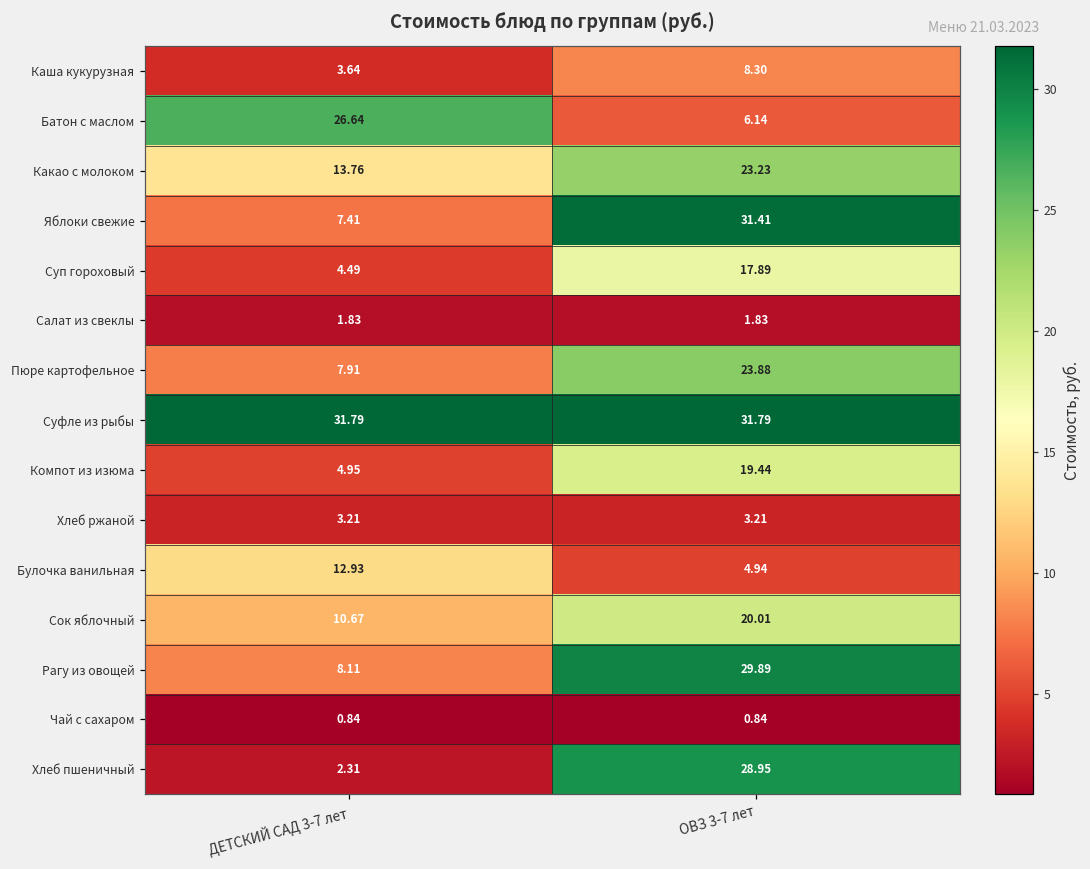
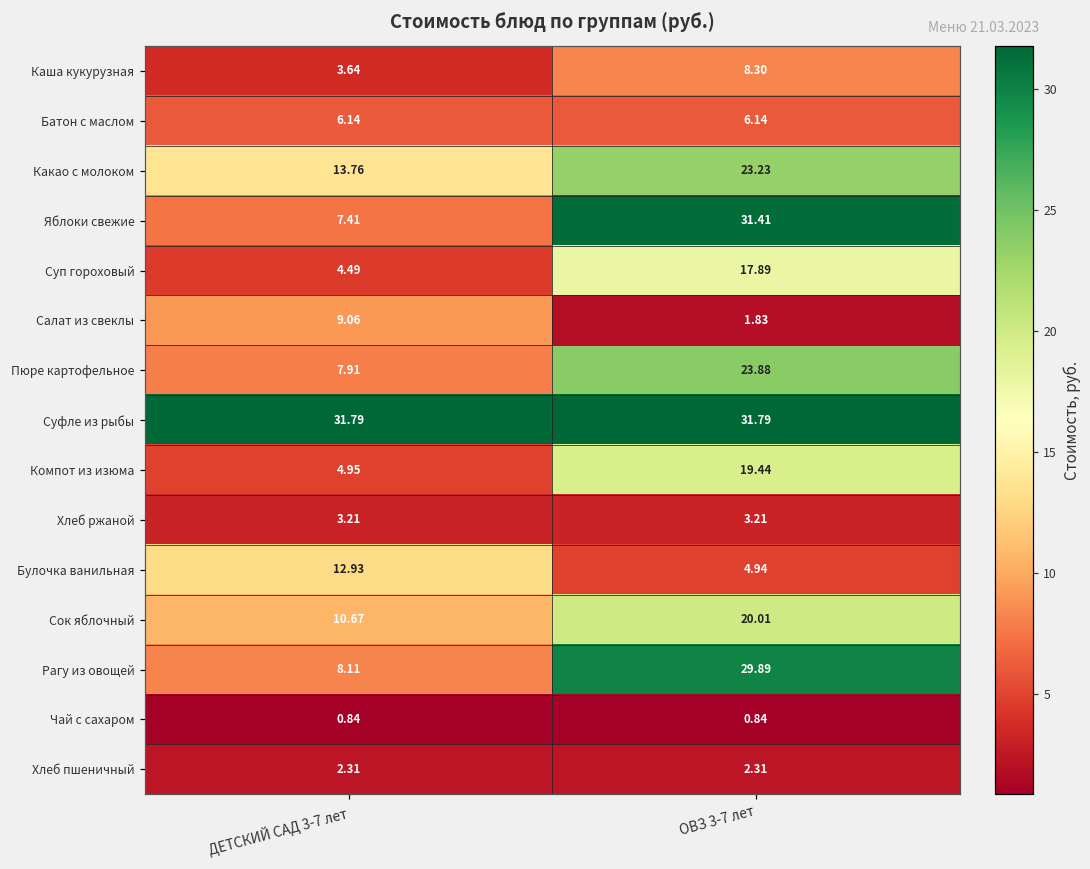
  {
    "Каша кукурузная": {
      "ДЕТСКИЙ САД 3-7 лет": 3.64,
      "ОВЗ 3-7 лет": 8.30
    },
    "Батон с маслом": {
-     "ДЕТСКИЙ САД 3-7 лет": 26.64,
+     "ДЕТСКИЙ САД 3-7 лет": 6.14,
      "ОВЗ 3-7 лет": 6.14
    },
    "Какао с молоком": {
      "ДЕТСКИЙ САД 3-7 лет": 13.76,
      "ОВЗ 3-7 лет": 23.23
    },
    "Яблоки свежие": {
      "ДЕТСКИЙ САД 3-7 лет": 7.41,
      "ОВЗ 3-7 лет": 31.41
    },
    "Суп гороховый": {
      "ДЕТСКИЙ САД 3-7 лет": 4.49,
      "ОВЗ 3-7 лет": 17.89
    },
    "Салат из свеклы": {
-     "ДЕТСКИЙ САД 3-7 лет": 1.83,
+     "ДЕТСКИЙ САД 3-7 лет": 9.06,
      "ОВЗ 3-7 лет": 1.83
    },
    "Пюре картофельное": {
      "ДЕТСКИЙ САД 3-7 лет": 7.91,
      "ОВЗ 3-7 лет": 23.88
    },
    "Суфле из рыбы": {
      "ДЕТСКИЙ САД 3-7 лет": 31.79,
      "ОВЗ 3-7 лет": 31.79
    },
    "Компот из изюма": {
      "ДЕТСКИЙ САД 3-7 лет": 4.95,
      "ОВЗ 3-7 лет": 19.44
    },
    "Хлеб ржаной": {
      "ДЕТСКИЙ САД 3-7 лет": 3.21,
      "ОВЗ 3-7 лет": 3.21
    },
    "Булочка ванильная": {
      "ДЕТСКИЙ САД 3-7 лет": 12.93,
      "ОВЗ 3-7 лет": 4.94
    },
    "Сок яблочный": {
      "ДЕТСКИЙ САД 3-7 лет": 10.67,
      "ОВЗ 3-7 лет": 20.01
    },
    "Рагу из овощей": {
      "ДЕТСКИЙ САД 3-7 лет": 8.11,
      "ОВЗ 3-7 лет": 29.89
    },
    "Чай с сахаром": {
      "ДЕТСКИЙ САД 3-7 лет": 0.84,
      "ОВЗ 3-7 лет": 0.84
    },
    "Хлеб пшеничный": {
      "ДЕТСКИЙ САД 3-7 лет": 2.31,
-     "ОВЗ 3-7 лет": 28.95
+     "ОВЗ 3-7 лет": 2.31
    }
  }
